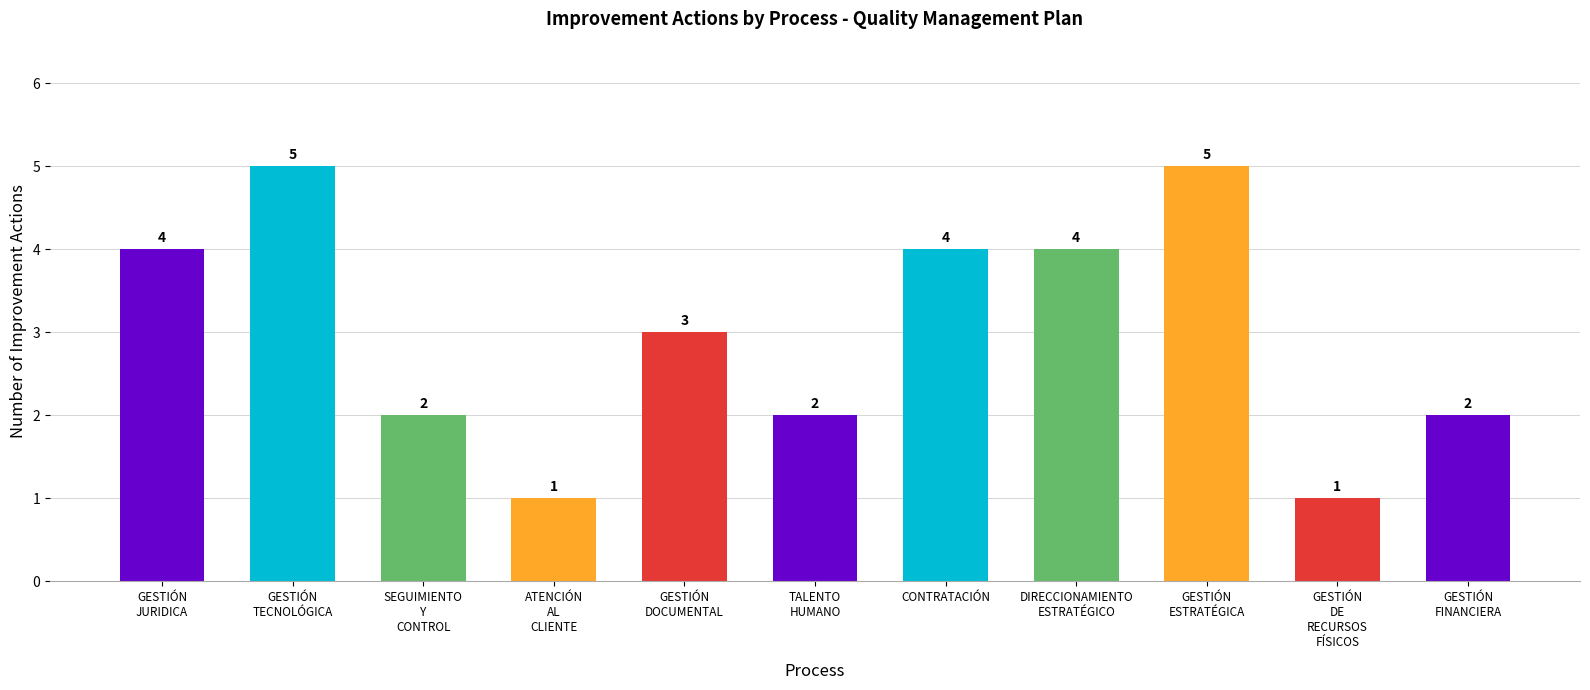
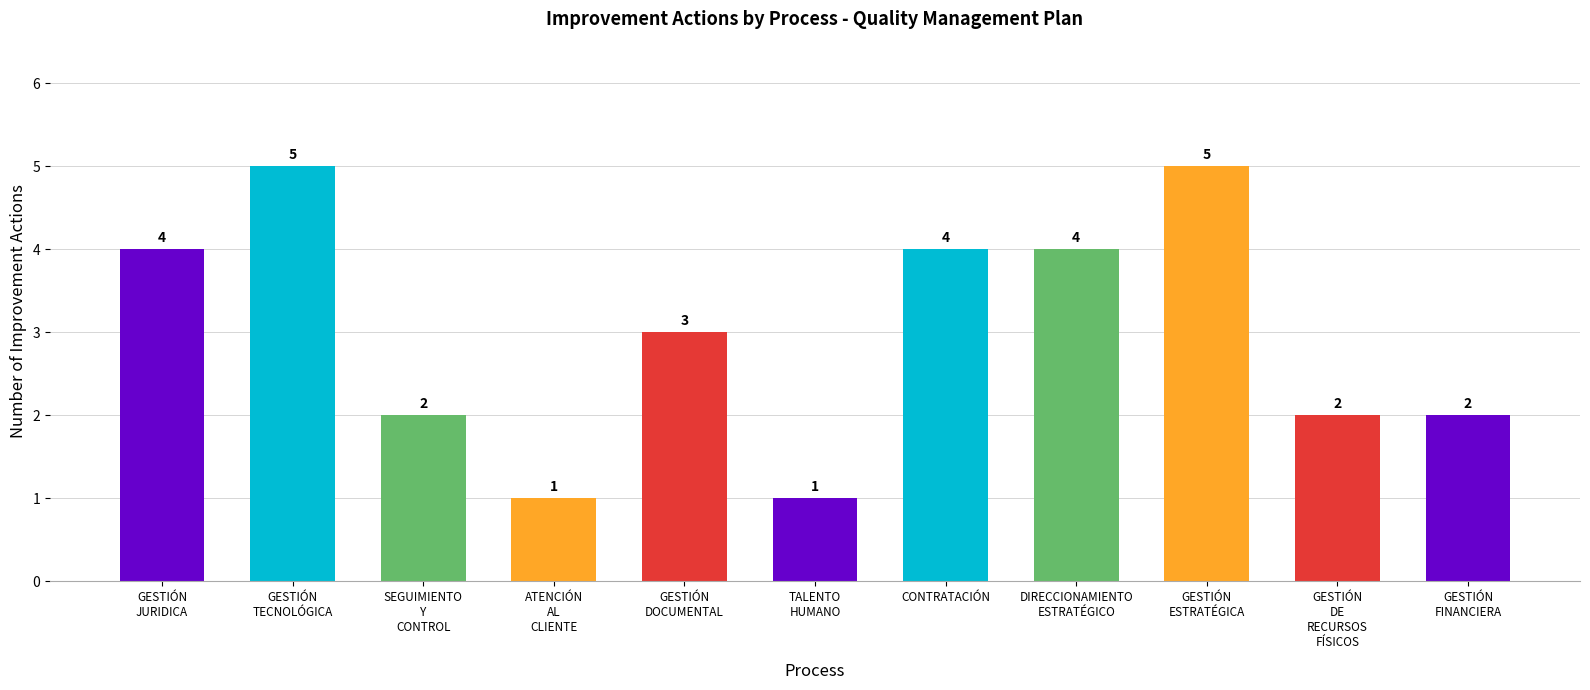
  {
    "GESTIÓN JURIDICA": 4,
    "GESTIÓN TECNOLÓGICA": 5,
    "SEGUIMIENTO Y CONTROL": 2,
    "ATENCIÓN AL CLIENTE": 1,
    "GESTIÓN DOCUMENTAL": 3,
-   "TALENTO HUMANO": 2,
+   "TALENTO HUMANO": 1,
    "CONTRATACIÓN": 4,
    "DIRECCIONAMIENTO ESTRATÉGICO": 4,
    "GESTIÓN ESTRATÉGICA": 5,
-   "GESTIÓN DE RECURSOS FÍSICOS": 1,
+   "GESTIÓN DE RECURSOS FÍSICOS": 2,
    "GESTIÓN FINANCIERA": 2
  }
